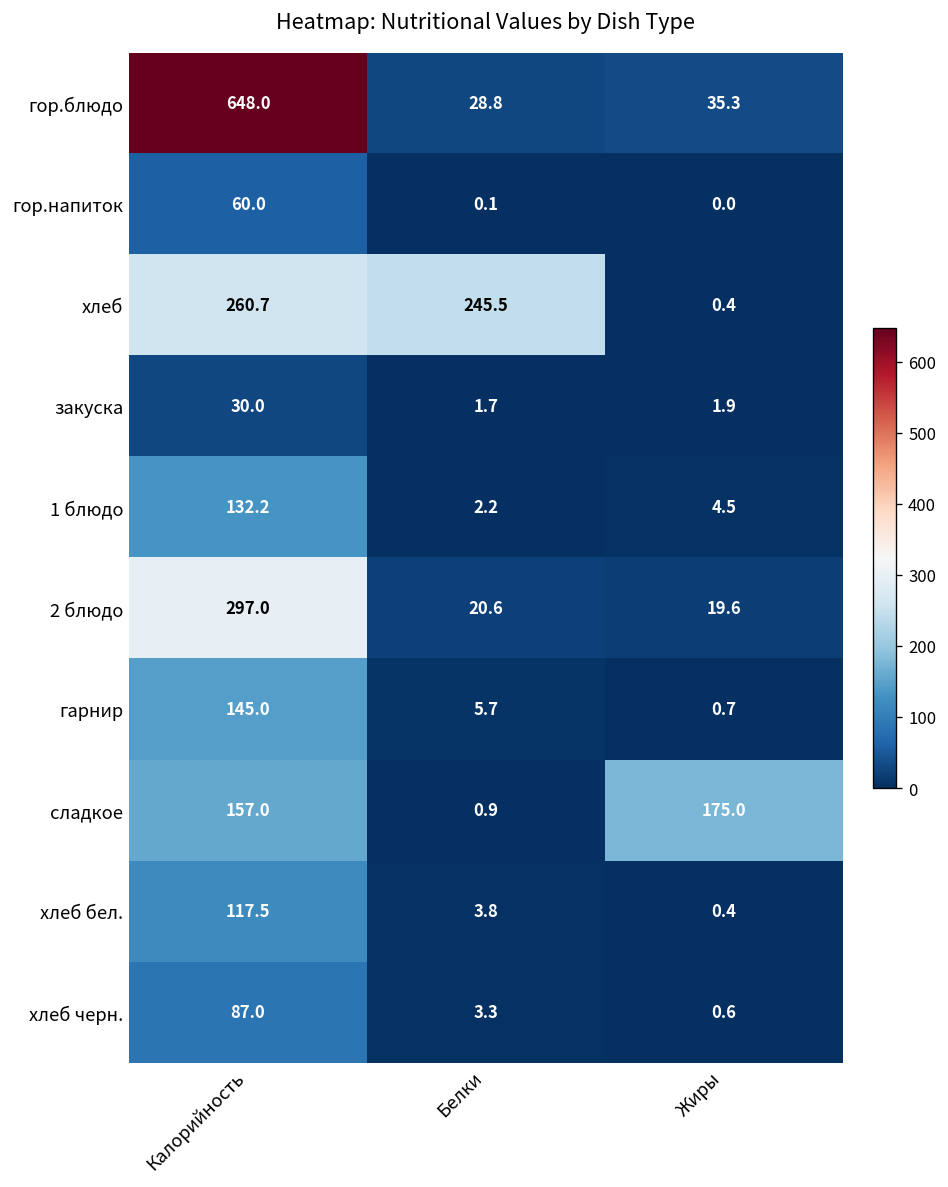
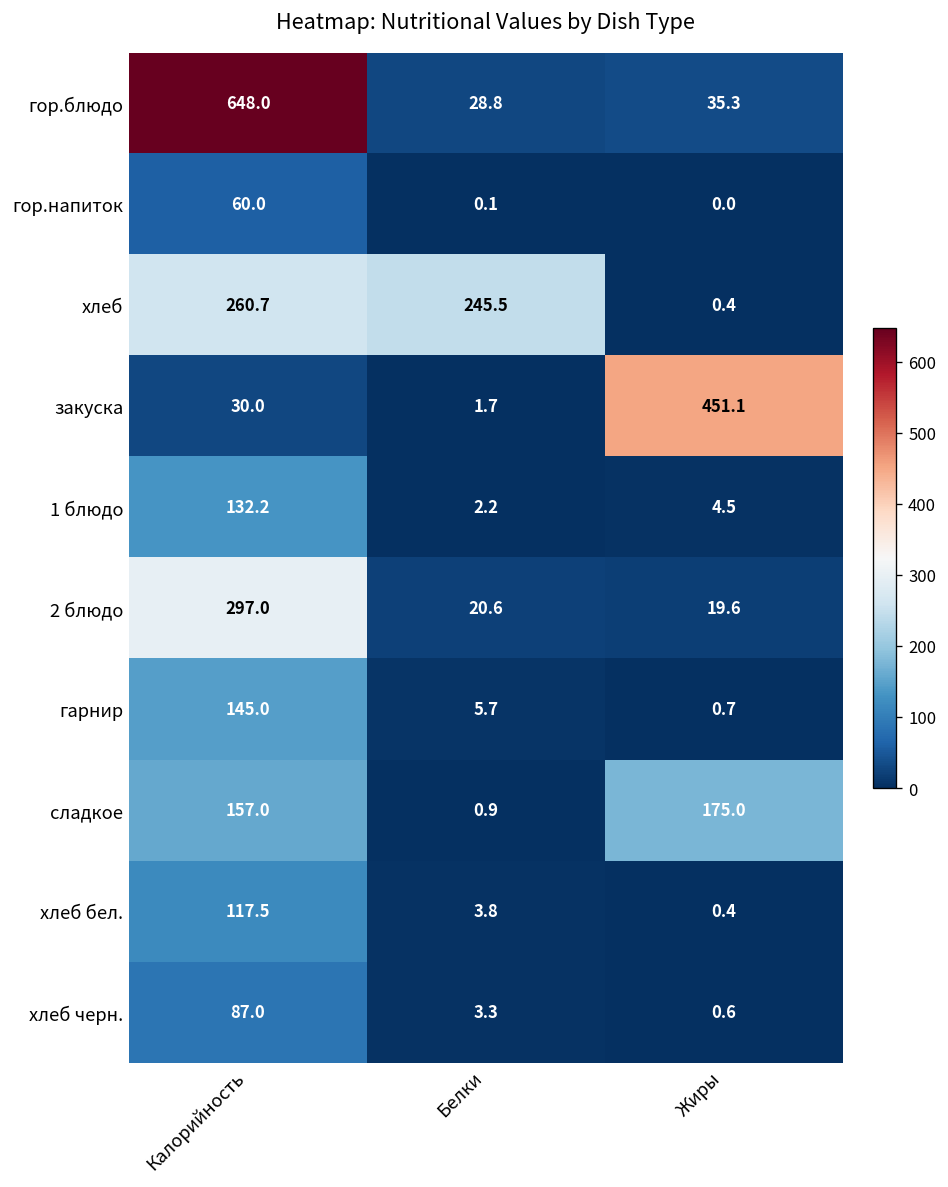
  {
    "гор.блюдо": {
      "Калорийность": 648.0,
      "Белки": 28.8,
      "Жиры": 35.3
    },
    "гор.напиток": {
      "Калорийность": 60.0,
      "Белки": 0.1,
      "Жиры": 0.0
    },
    "хлеб": {
      "Калорийность": 260.7,
      "Белки": 245.5,
      "Жиры": 0.4
    },
    "закуска": {
      "Калорийность": 30.0,
      "Белки": 1.7,
-     "Жиры": 1.9
+     "Жиры": 451.1
    },
    "1 блюдо": {
      "Калорийность": 132.2,
      "Белки": 2.2,
      "Жиры": 4.5
    },
    "2 блюдо": {
      "Калорийность": 297.0,
      "Белки": 20.6,
      "Жиры": 19.6
    },
    "гарнир": {
      "Калорийность": 145.0,
      "Белки": 5.7,
      "Жиры": 0.7
    },
    "сладкое": {
      "Калорийность": 157.0,
      "Белки": 0.9,
      "Жиры": 175.0
    },
    "хлеб бел.": {
      "Калорийность": 117.5,
      "Белки": 3.8,
      "Жиры": 0.4
    },
    "хлеб черн.": {
      "Калорийность": 87.0,
      "Белки": 3.3,
      "Жиры": 0.6
    }
  }
